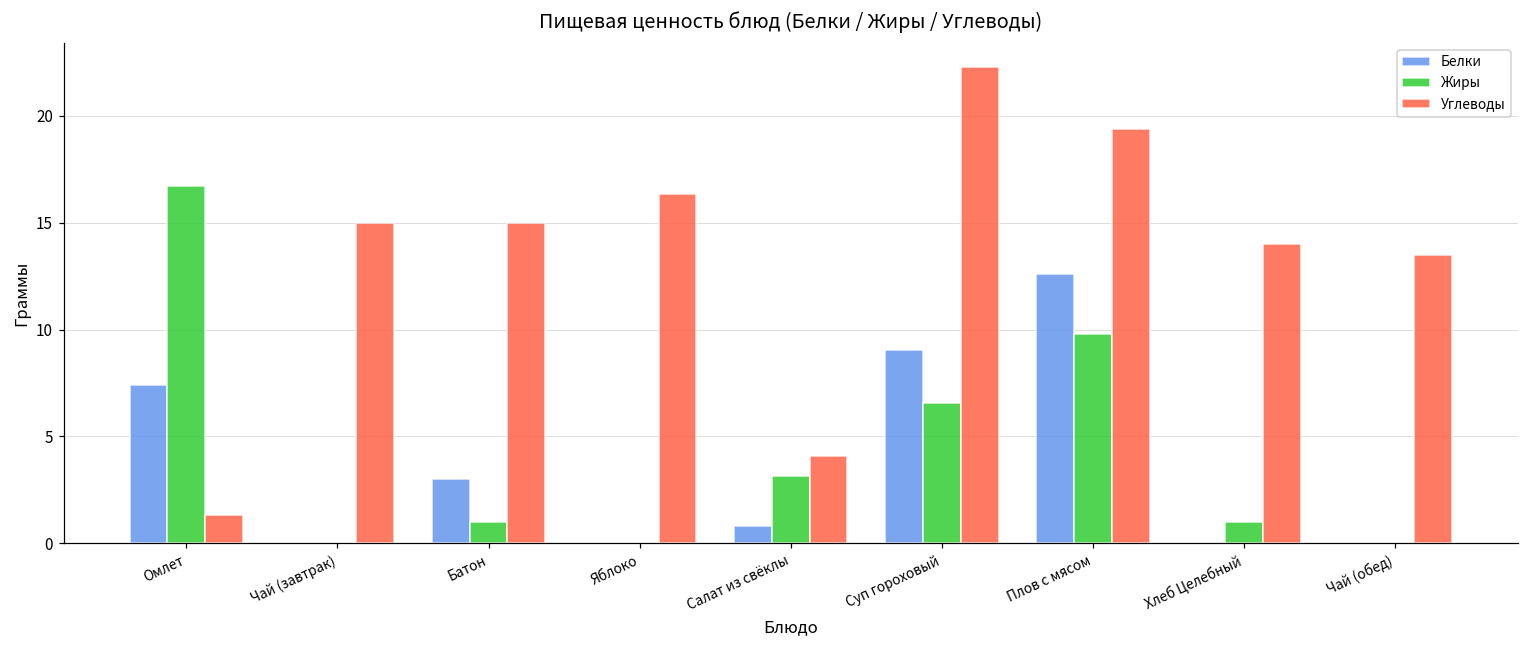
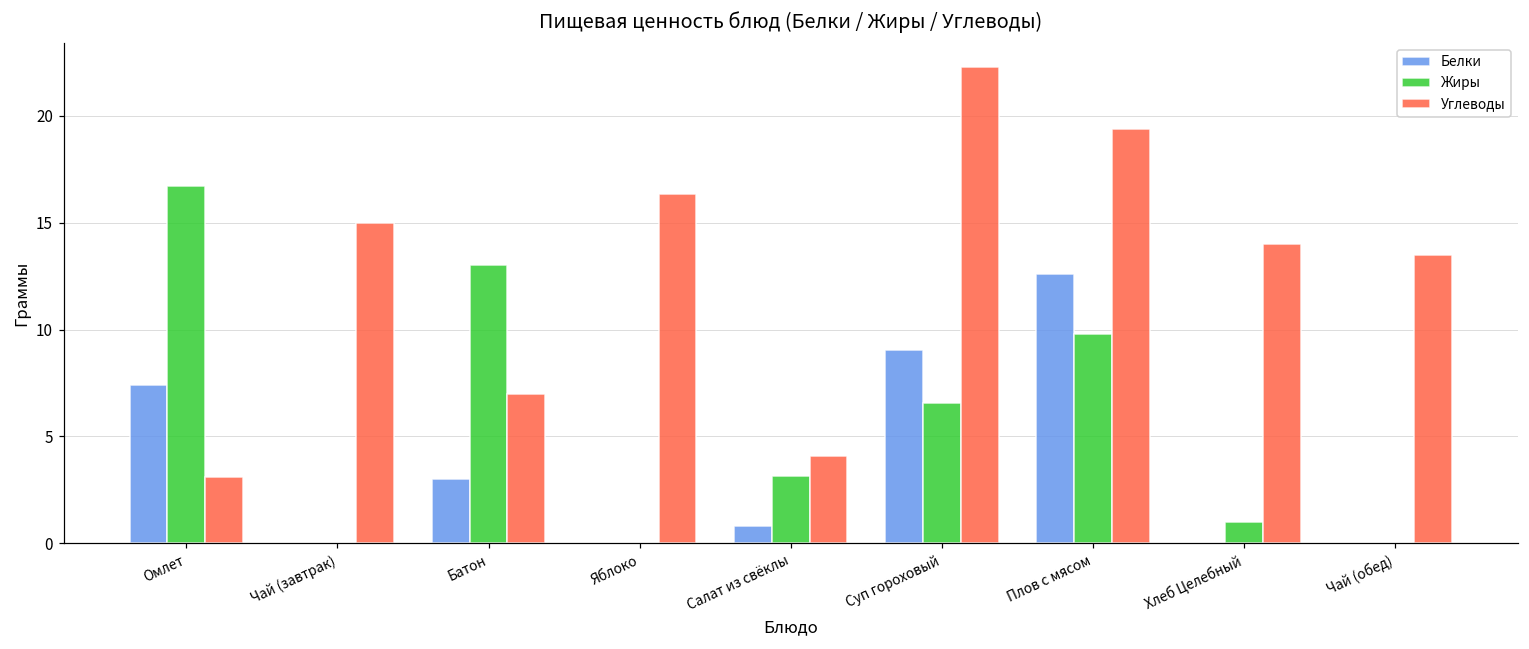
  {
    "Белки": {
      "Омлет": 7.4,
      "Чай (завтрак)": 0.0,
      "Батон": 3.0,
      "Яблоко": 0.0,
      "Салат из свёклы": 0.8,
      "Суп гороховый": 9.0,
      "Плов с мясом": 12.6,
      "Хлеб Целебный": 0.0,
      "Чай (обед)": 0.0
    },
    "Жиры": {
      "Омлет": 16.7,
      "Чай (завтрак)": 0,
-     "Батон": 1,
+     "Батон": 13,
      "Яблоко": 0,
      "Салат из свёклы": 3.2,
      "Суп гороховый": 6.6,
      "Плов с мясом": 9.8,
      "Хлеб Целебный": 1,
      "Чай (обед)": 0
    },
    "Углеводы": {
-     "Омлет": 1.3,
+     "Омлет": 3.1,
      "Чай (завтрак)": 15.0,
-     "Батон": 15,
+     "Батон": 7,
      "Яблоко": 16.3,
      "Салат из свёклы": 4.1,
      "Суп гороховый": 22.3,
      "Плов с мясом": 19.4,
      "Хлеб Целебный": 14.0,
      "Чай (обед)": 13.5
    }
  }
